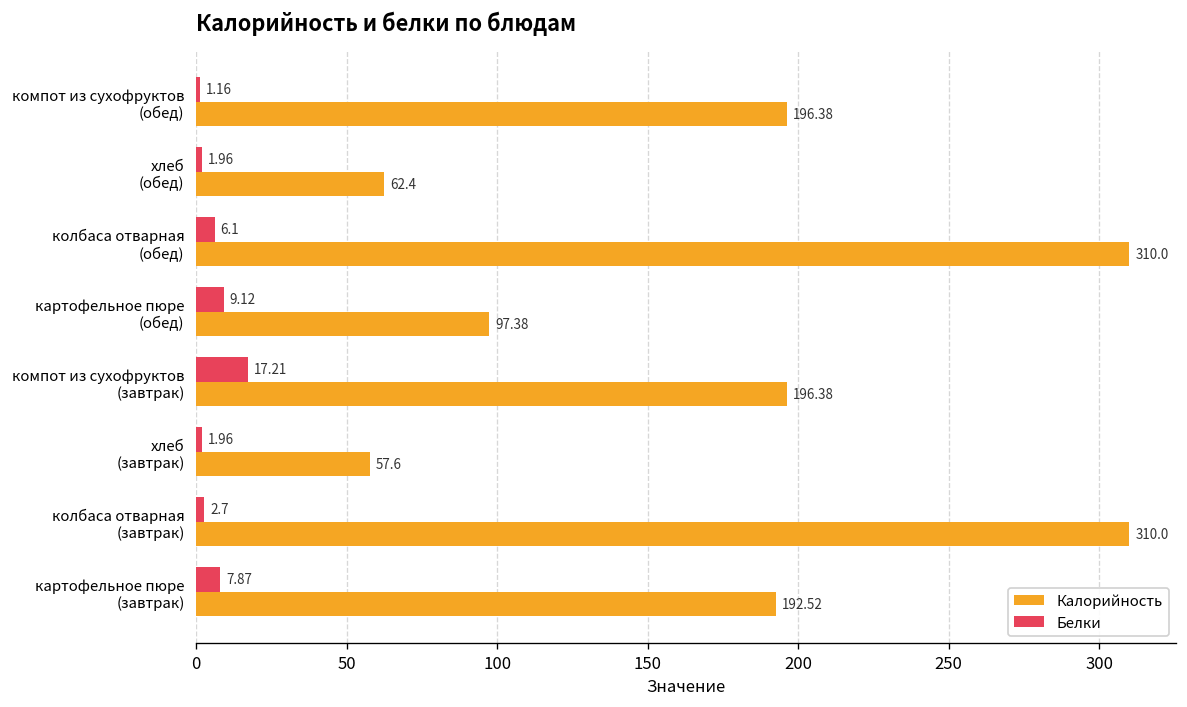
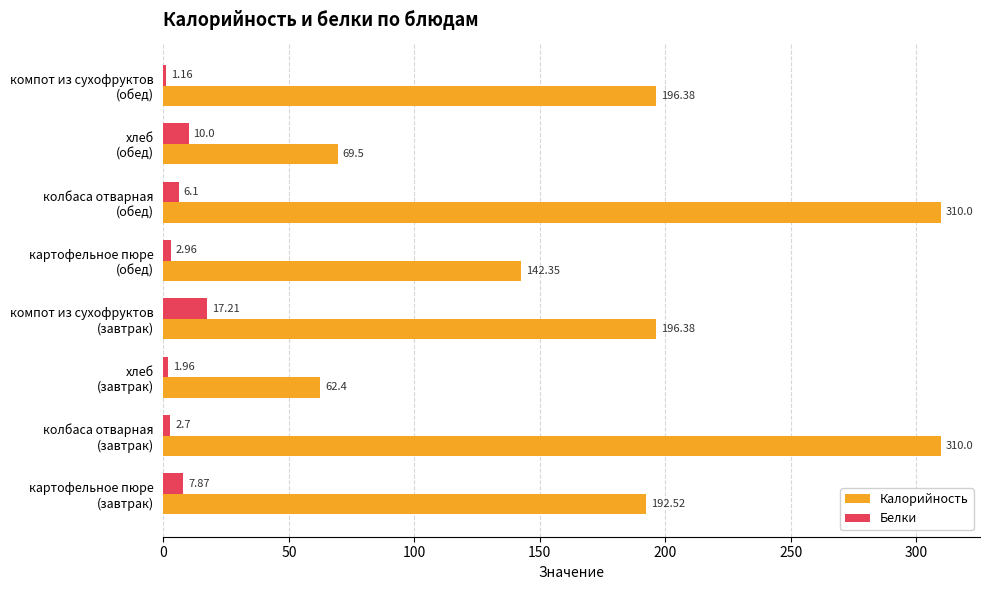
  {
    "Калорийность": {
      "компот из сухофруктов (обед)": 196.38,
-     "хлеб (обед)": 62.4,
+     "хлеб (обед)": 69.5,
      "колбаса отварная (обед)": 310.0,
-     "картофельное пюре (обед)": 97.38,
+     "картофельное пюре (обед)": 142.35,
      "компот из сухофруктов (завтрак)": 196.38,
-     "хлеб (завтрак)": 57.6,
+     "хлеб (завтрак)": 62.4,
      "колбаса отварная (завтрак)": 310.0,
      "картофельное пюре (завтрак)": 192.52
    },
    "Белки": {
      "компот из сухофруктов (обед)": 1.16,
-     "хлеб (обед)": 1.96,
+     "хлеб (обед)": 10.0,
      "колбаса отварная (обед)": 6.1,
-     "картофельное пюре (обед)": 9.12,
+     "картофельное пюре (обед)": 2.96,
      "компот из сухофруктов (завтрак)": 17.21,
      "хлеб (завтрак)": 1.96,
      "колбаса отварная (завтрак)": 2.7,
      "картофельное пюре (завтрак)": 7.87
    }
  }
